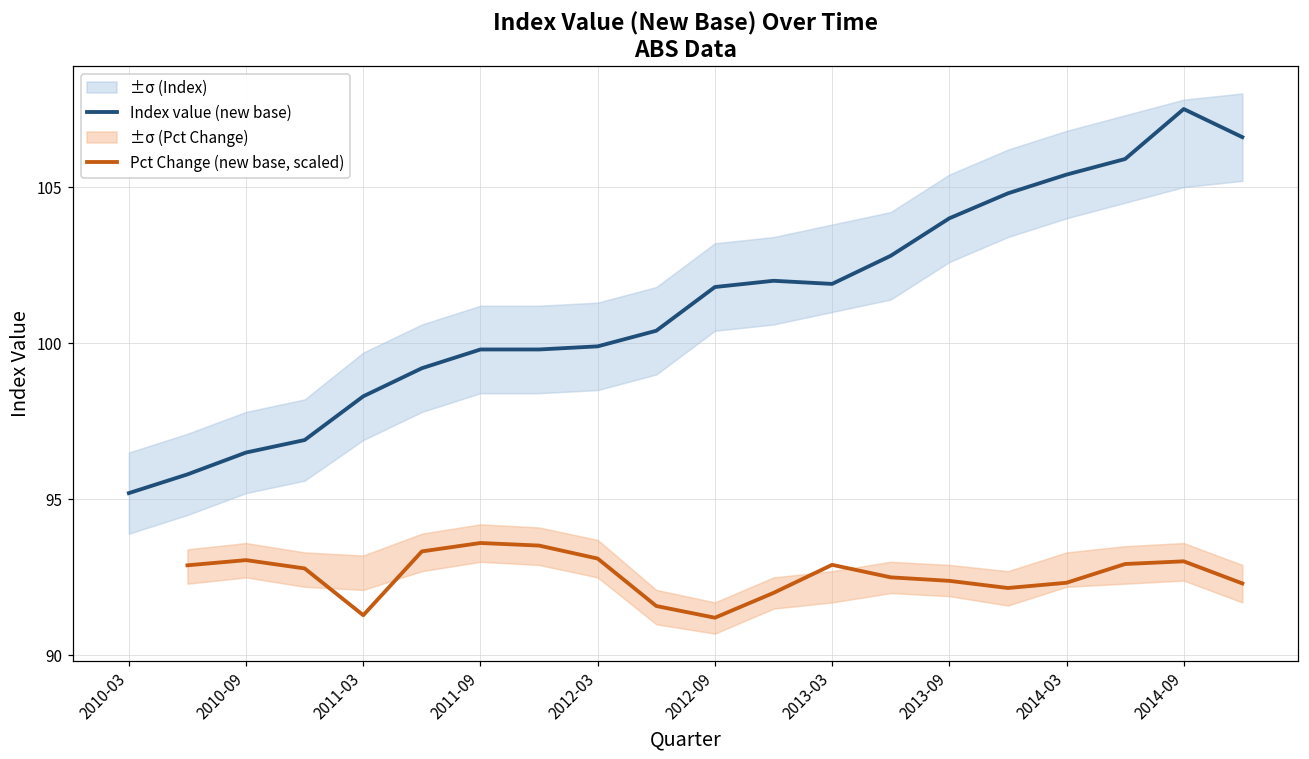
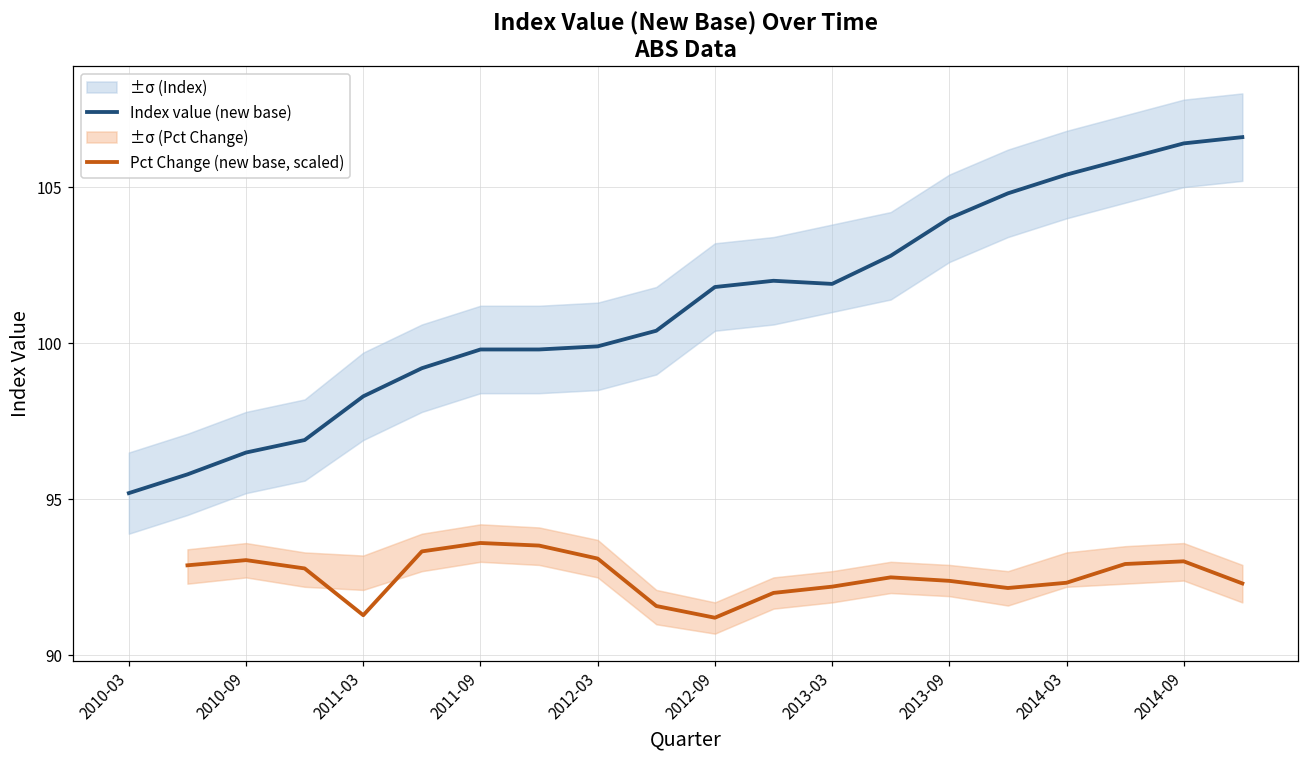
  {
    "Index value (new base)": {
      "2010-03": 95.2,
      "2010-09": 96.5,
      "2011-03": 98.3,
      "2011-09": 99.8,
      "2012-03": 99.9,
      "2012-09": 101.8,
      "2013-03": 101.9,
      "2013-09": 104.0,
      "2014-03": 105.4,
-     "2014-09": 107.5
+     "2014-09": 106.4
    },
    "Pct Change (new base, scaled)": {
      "2010-09": 93.1,
      "2011-03": 91.3,
      "2011-09": 93.6,
      "2012-03": 93.1,
      "2012-09": 91.2,
-     "2013-03": 92.9,
+     "2013-03": 92.2,
      "2013-09": 92.4,
      "2014-03": 92.3,
      "2014-09": 93.0
    }
  }
